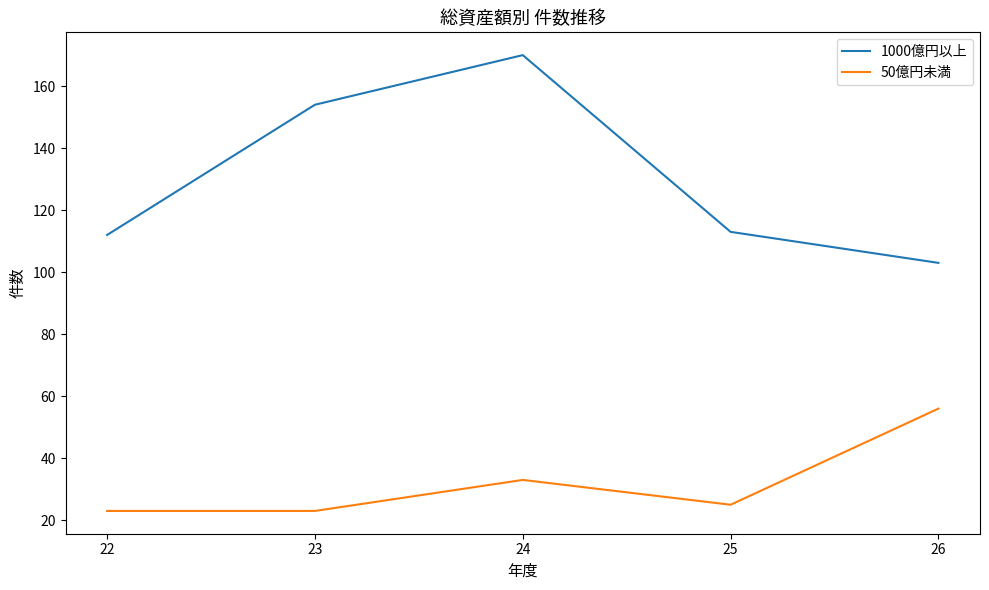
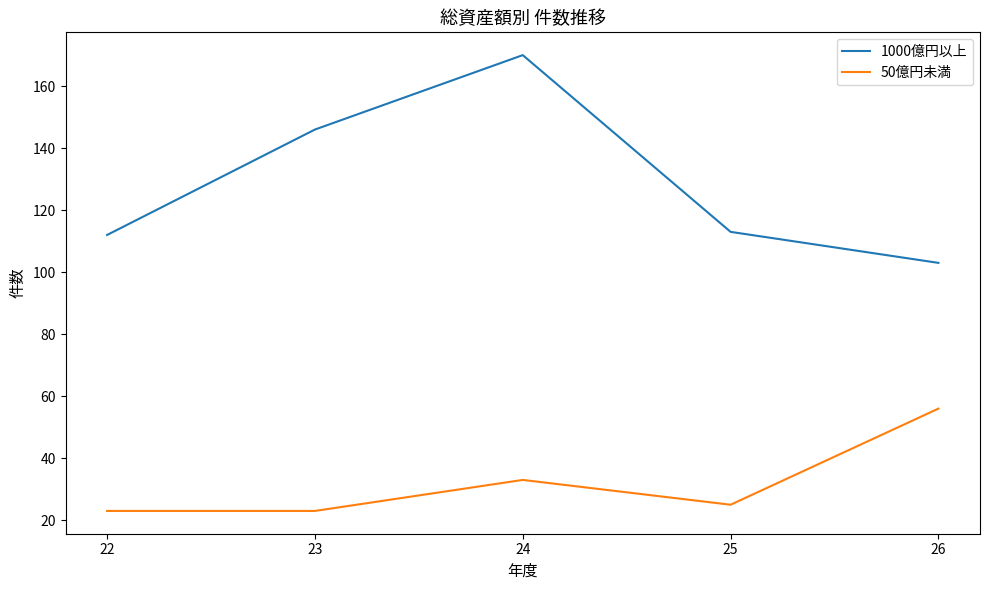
  {
    "1000億円以上": {
      "22": 112,
-     "23": 154,
+     "23": 146,
      "24": 170,
      "25": 113,
      "26": 103
    },
    "50億円未満": {
      "22": 23,
      "23": 23,
      "24": 33,
      "25": 25,
      "26": 56
    }
  }
